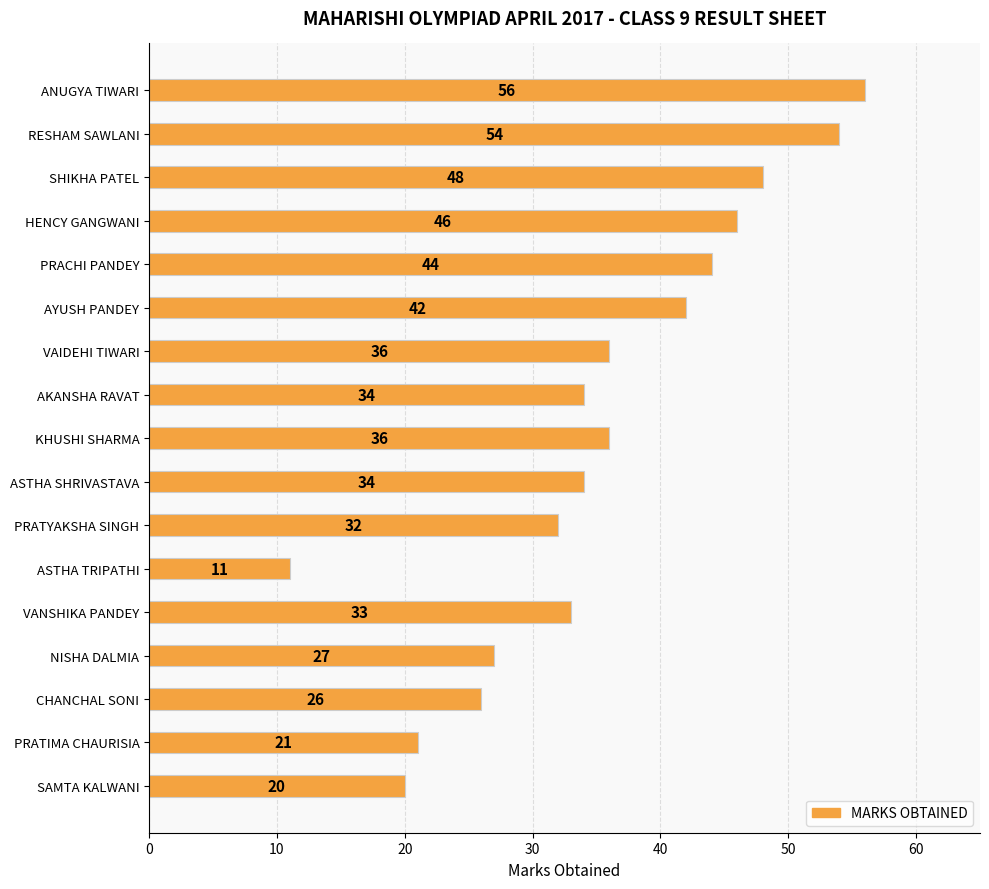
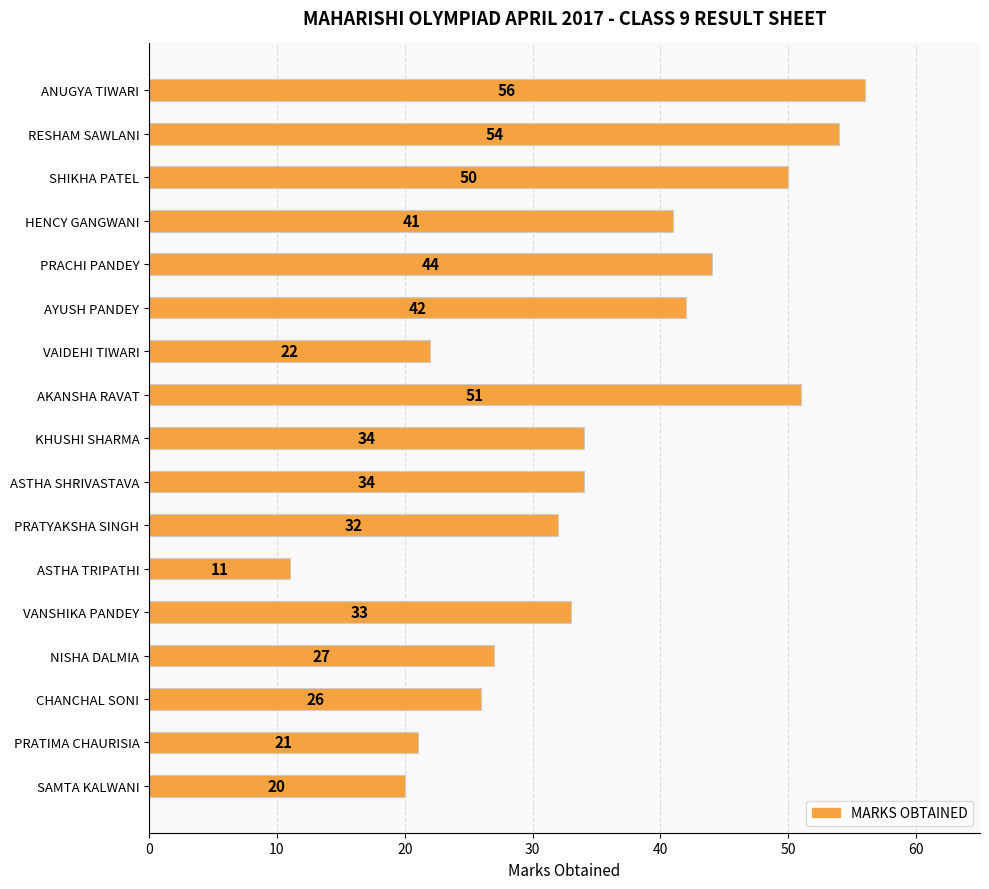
  {
    "ANUGYA TIWARI": 56,
    "RESHAM SAWLANI": 54,
-   "SHIKHA PATEL": 48,
-   "HENCY GANGWANI": 46,
+   "SHIKHA PATEL": 50,
+   "HENCY GANGWANI": 41,
    "PRACHI PANDEY": 44,
    "AYUSH PANDEY": 42,
-   "VAIDEHI TIWARI": 36,
-   "AKANSHA RAVAT": 34,
-   "KHUSHI SHARMA": 36,
+   "VAIDEHI TIWARI": 22,
+   "AKANSHA RAVAT": 51,
+   "KHUSHI SHARMA": 34,
    "ASTHA SHRIVASTAVA": 34,
    "PRATYAKSHA SINGH": 32,
    "ASTHA TRIPATHI": 11,
    "VANSHIKA PANDEY": 33,
    "NISHA DALMIA": 27,
    "CHANCHAL SONI": 26,
    "PRATIMA CHAURISIA": 21,
    "SAMTA KALWANI": 20
  }
